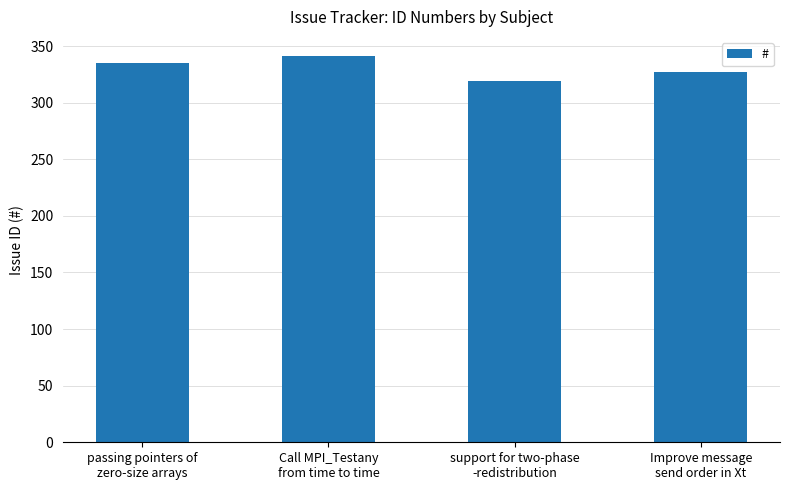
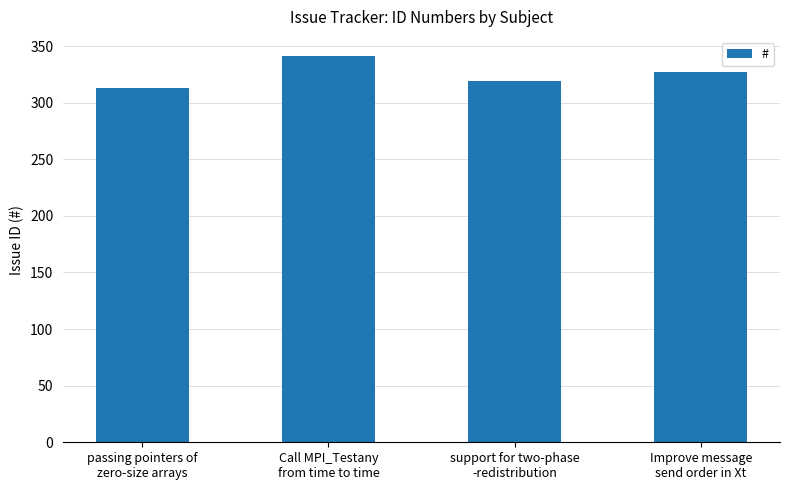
  {
-   "passing pointers of zero-size arrays": 335,
+   "passing pointers of zero-size arrays": 313,
    "Call MPI_Testany from time to time": 341,
    "support for two-phase -redistribution": 319,
    "Improve message send order in Xt": 327
  }
